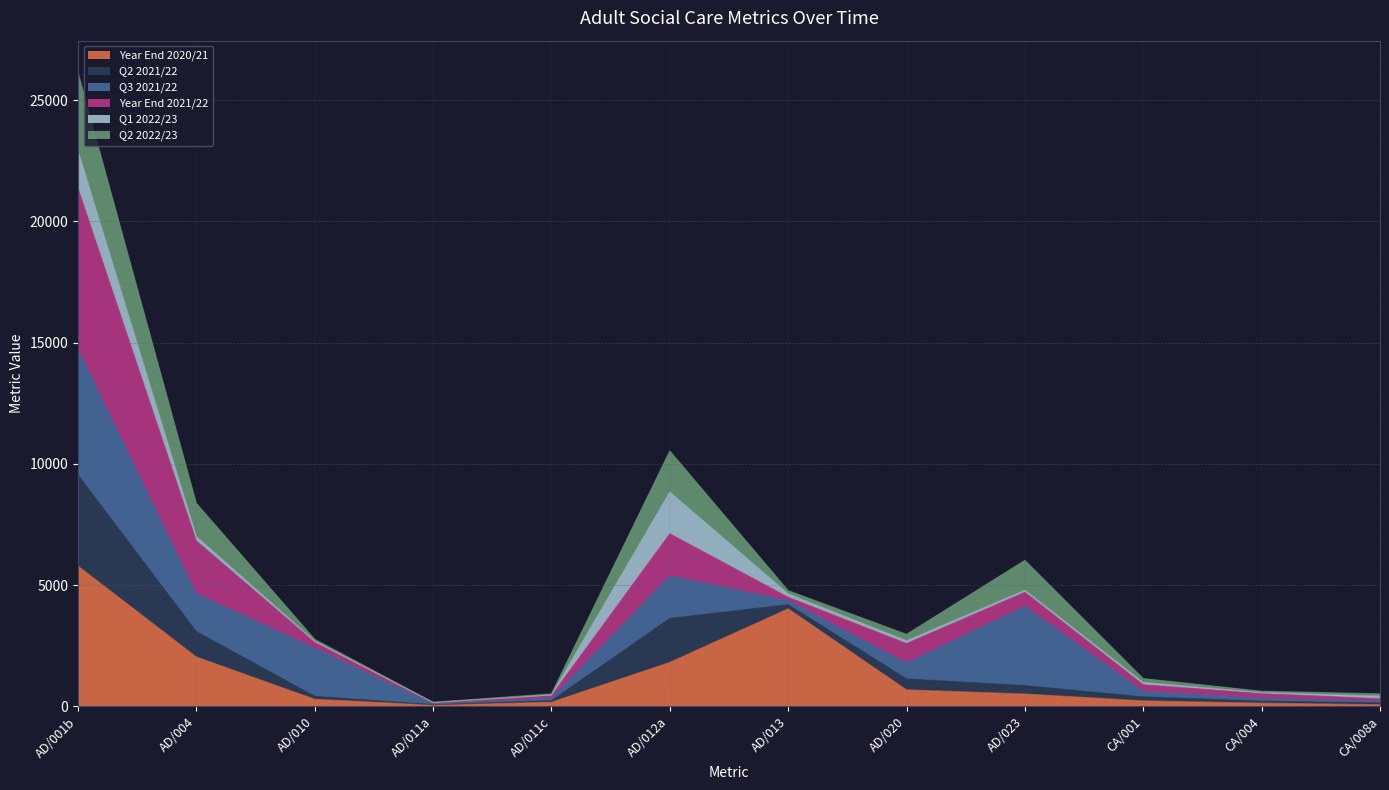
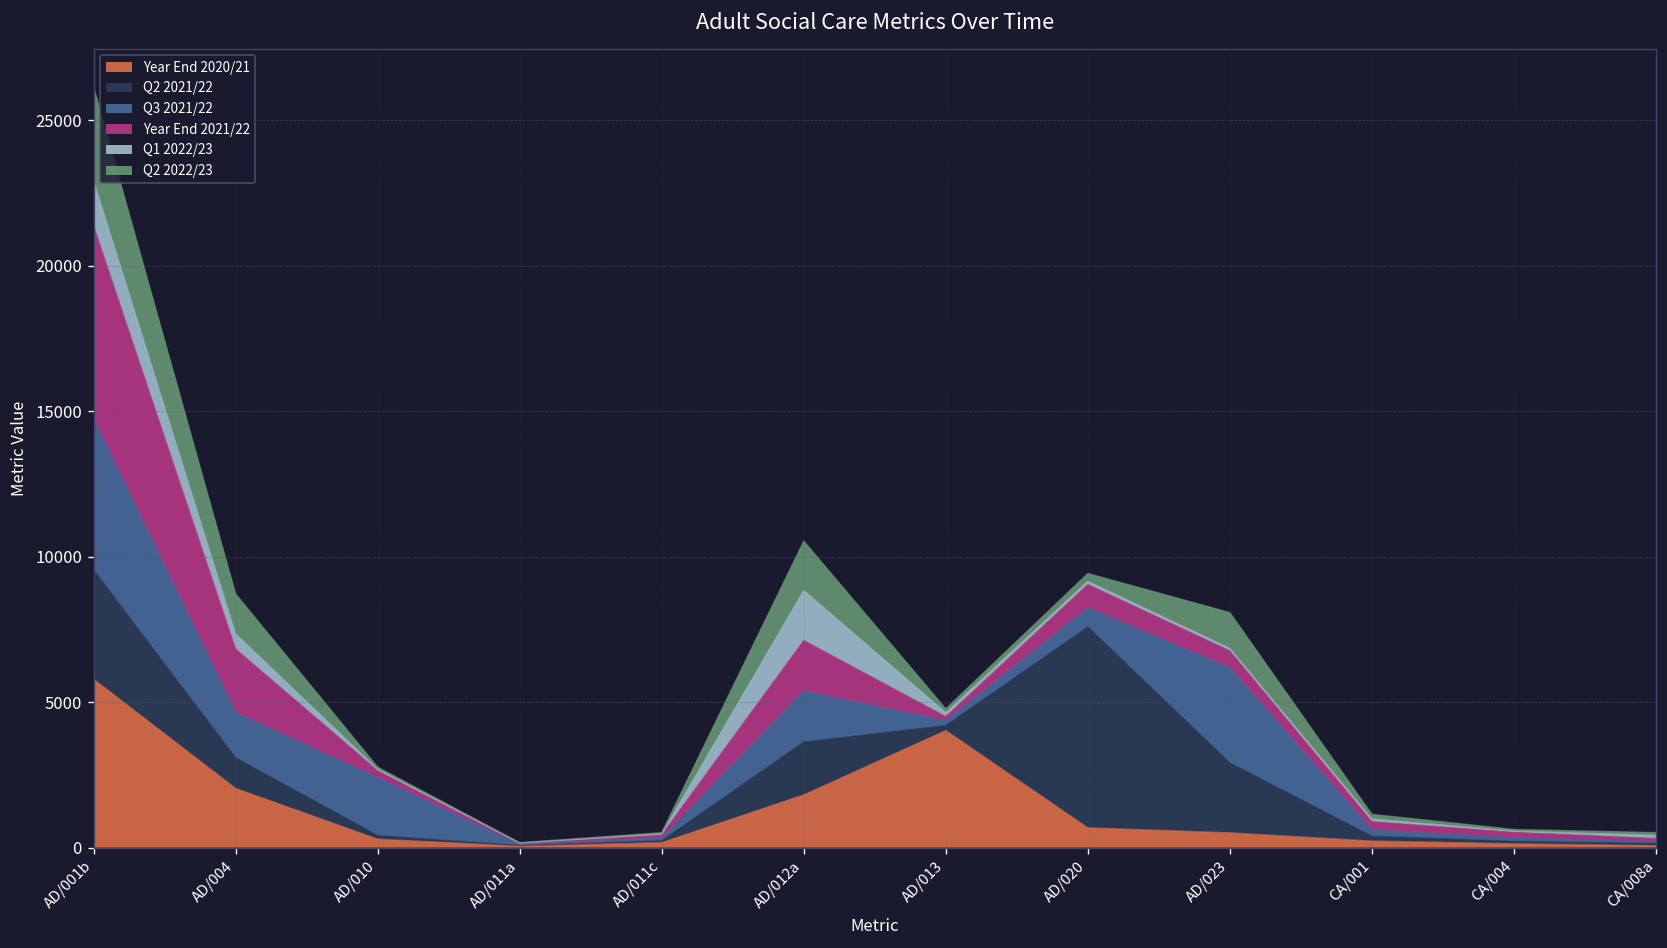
  {
    "Year End 2020/21": {
      "AD/001b": 5800,
      "AD/004": 2000,
      "AD/010": 300,
      "AD/012a": 1800,
      "AD/013": 4000,
      "AD/020": 700,
      "AD/023": 500,
      "CA/001": 200
    },
    "Q2 2021/22": {
      "AD/001b": 3800,
      "AD/004": 1100,
      "AD/010": 100,
      "AD/012a": 1800,
      "AD/013": 200,
-     "AD/020": 500,
-     "AD/023": 300,
+     "AD/020": 6900,
+     "AD/023": 2400,
      "CA/001": 200
    },
    "Q3 2021/22": {
      "AD/001b": 5200,
      "AD/004": 1600,
      "AD/010": 2000,
      "AD/012a": 1800,
      "AD/013": 200,
      "AD/020": 700,
      "AD/023": 3300,
      "CA/001": 200,
      "CA/004": 100
    },
    "Year End 2021/22": {
      "AD/001b": 6600,
      "AD/004": 2200,
      "AD/012a": 1700,
      "AD/013": 100,
      "AD/020": 800
    },
    "Q1 2022/23": {
      "AD/001b": 1500,
-     "AD/004": 200,
+     "AD/004": 500,
      "AD/012a": 1700,
      "AD/013": 100,
      "AD/020": 100
    },
    "Q2 2022/23": {
      "AD/001b": 3200,
      "AD/004": 1400,
      "AD/012a": 1700,
      "AD/013": 100,
      "AD/020": 300,
      "AD/023": 1200,
      "CA/001": 200
    }
  }
